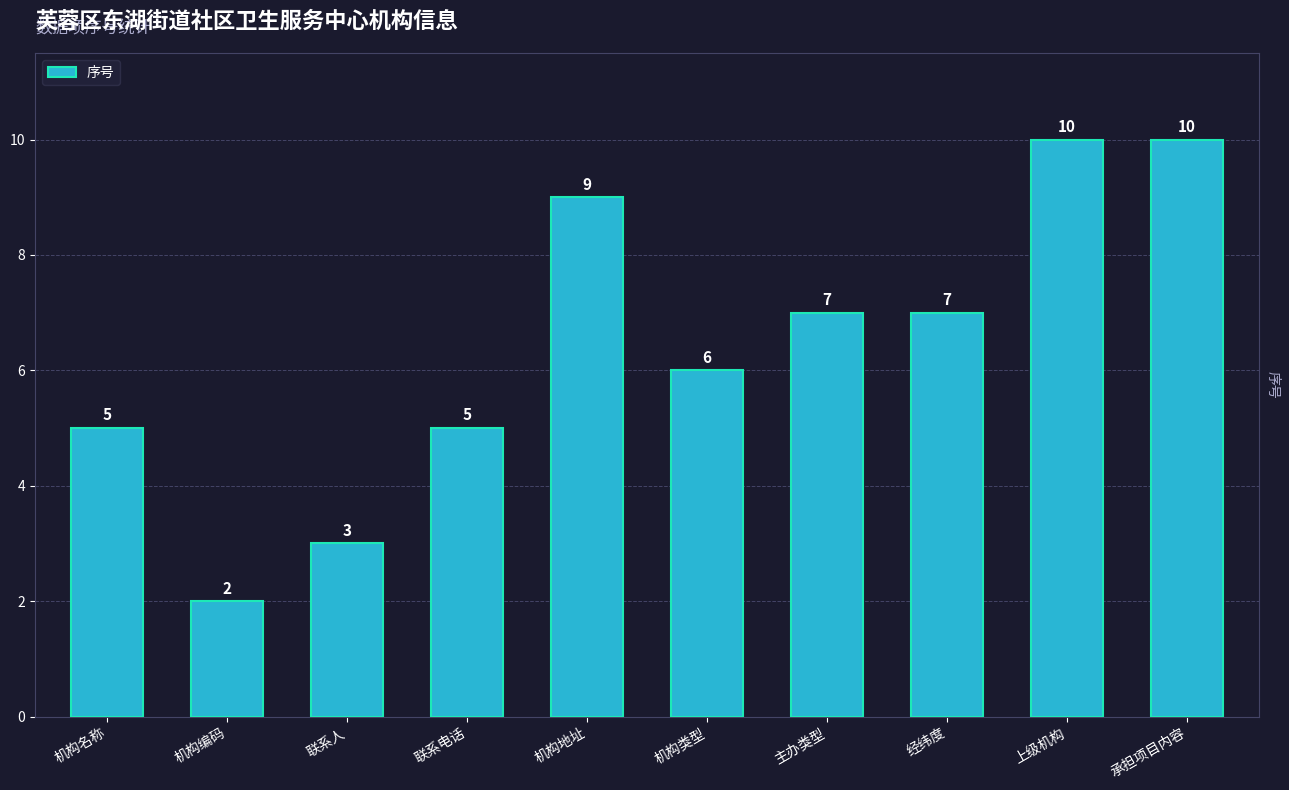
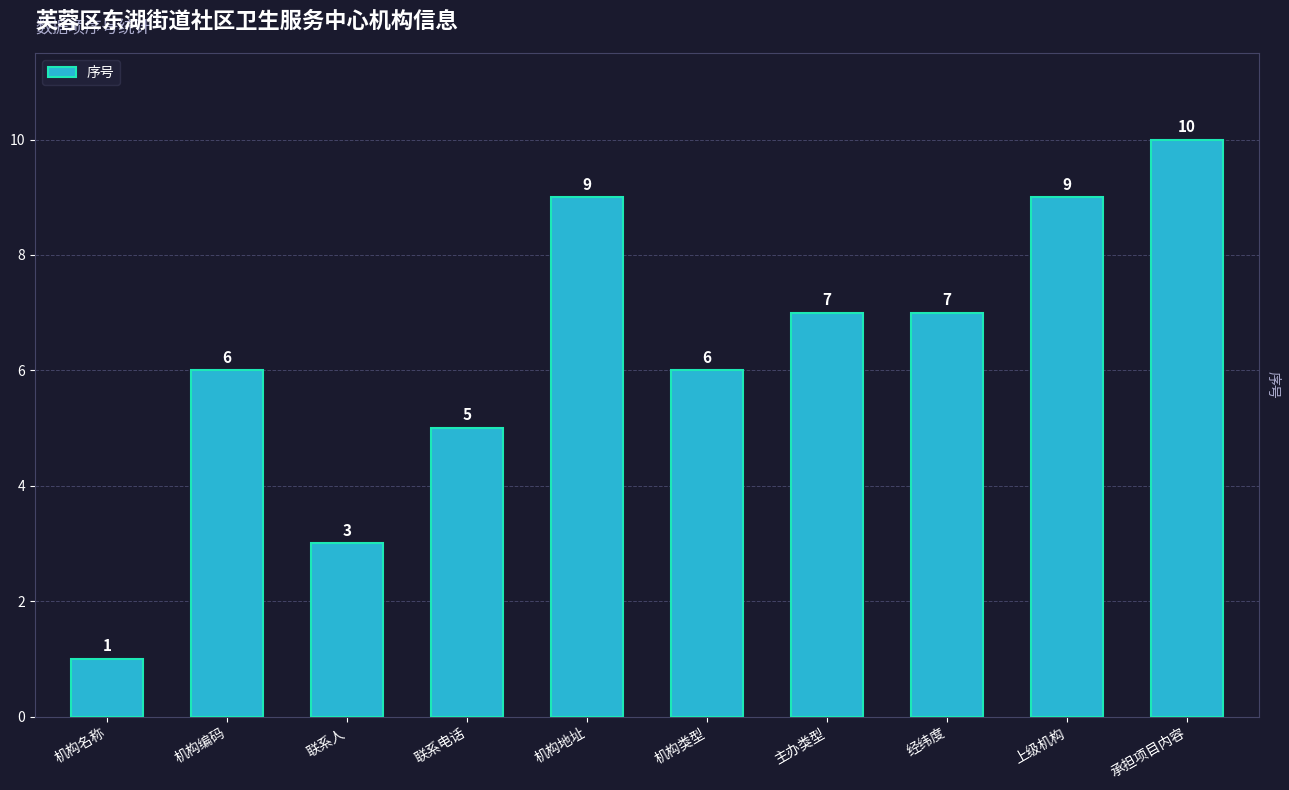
  {
-   "机构名称": 5,
-   "机构编码": 2,
+   "机构名称": 1,
+   "机构编码": 6,
    "联系人": 3,
    "联系电话": 5,
    "机构地址": 9,
    "机构类型": 6,
    "主办类型": 7,
    "经纬度": 7,
-   "上级机构": 10,
+   "上级机构": 9,
    "承担项目内容": 10
  }
